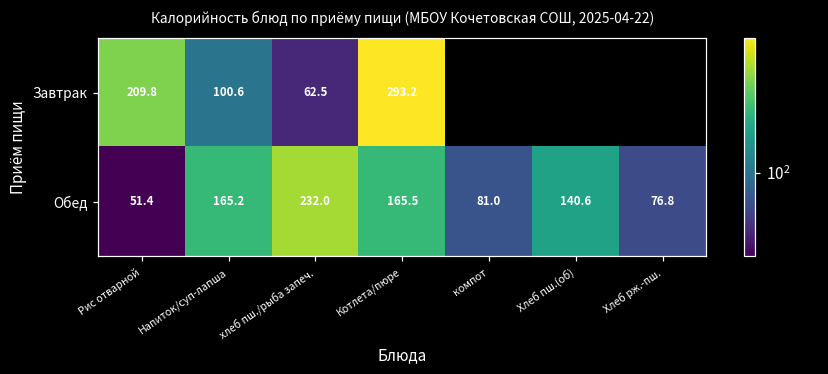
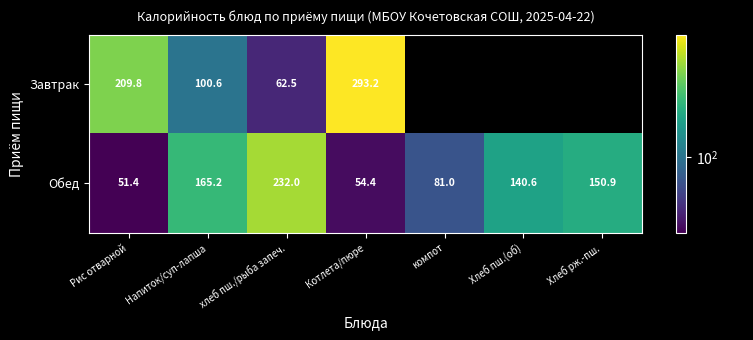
  {
    "Завтрак": {
      "Рис отварной": 209.8,
      "Напиток/суп-лапша": 100.6,
      "хлеб пш./рыба запеч.": 62.5,
      "Котлета/пюре": 293.2
    },
    "Обед": {
      "Рис отварной": 51.4,
      "Напиток/суп-лапша": 165.2,
      "хлеб пш./рыба запеч.": 232.0,
-     "Котлета/пюре": 165.5,
+     "Котлета/пюре": 54.4,
      "компот": 81.0,
      "Хлеб пш.(об)": 140.6,
-     "Хлеб рж.-пш.": 76.8
+     "Хлеб рж.-пш.": 150.9
    }
  }
